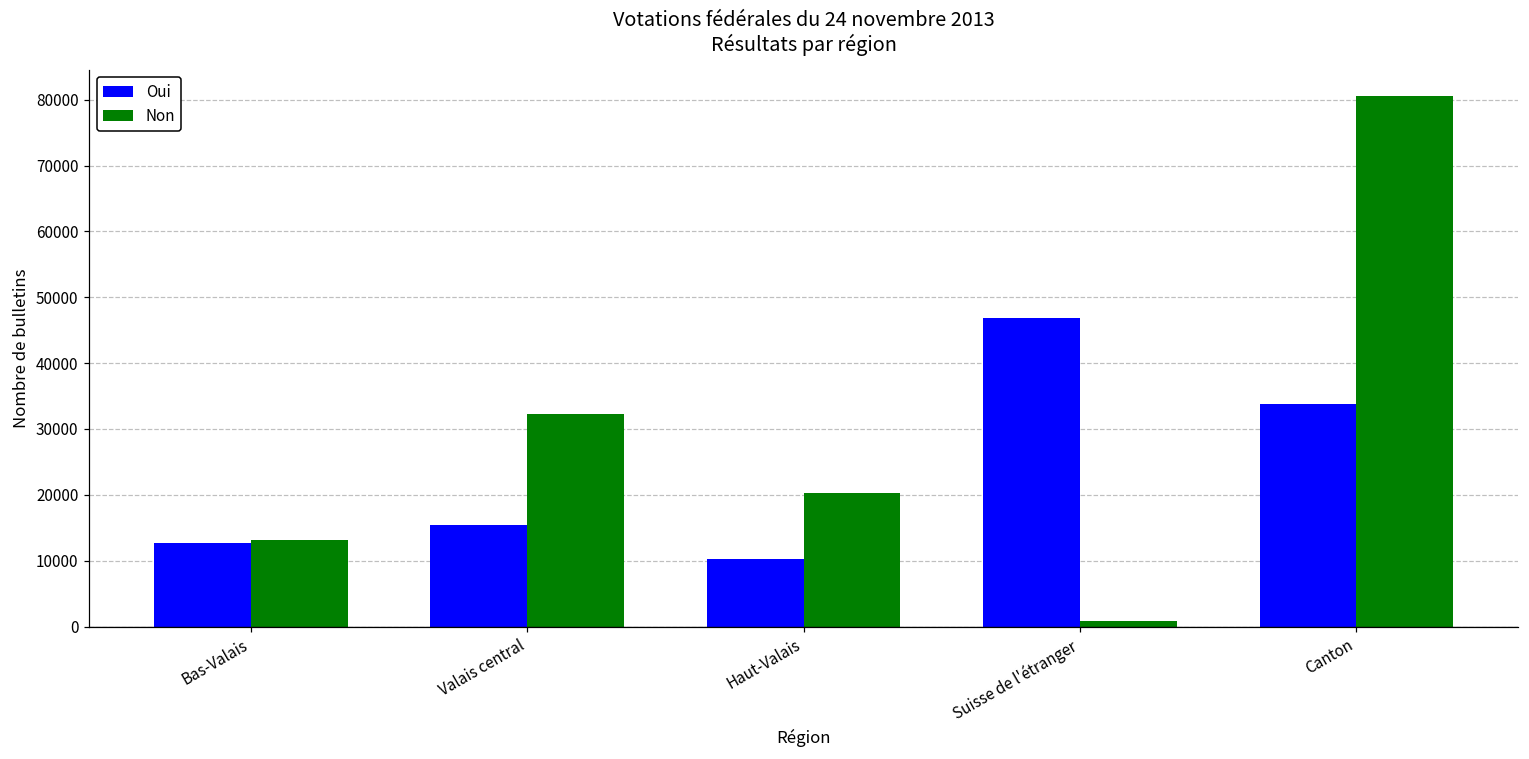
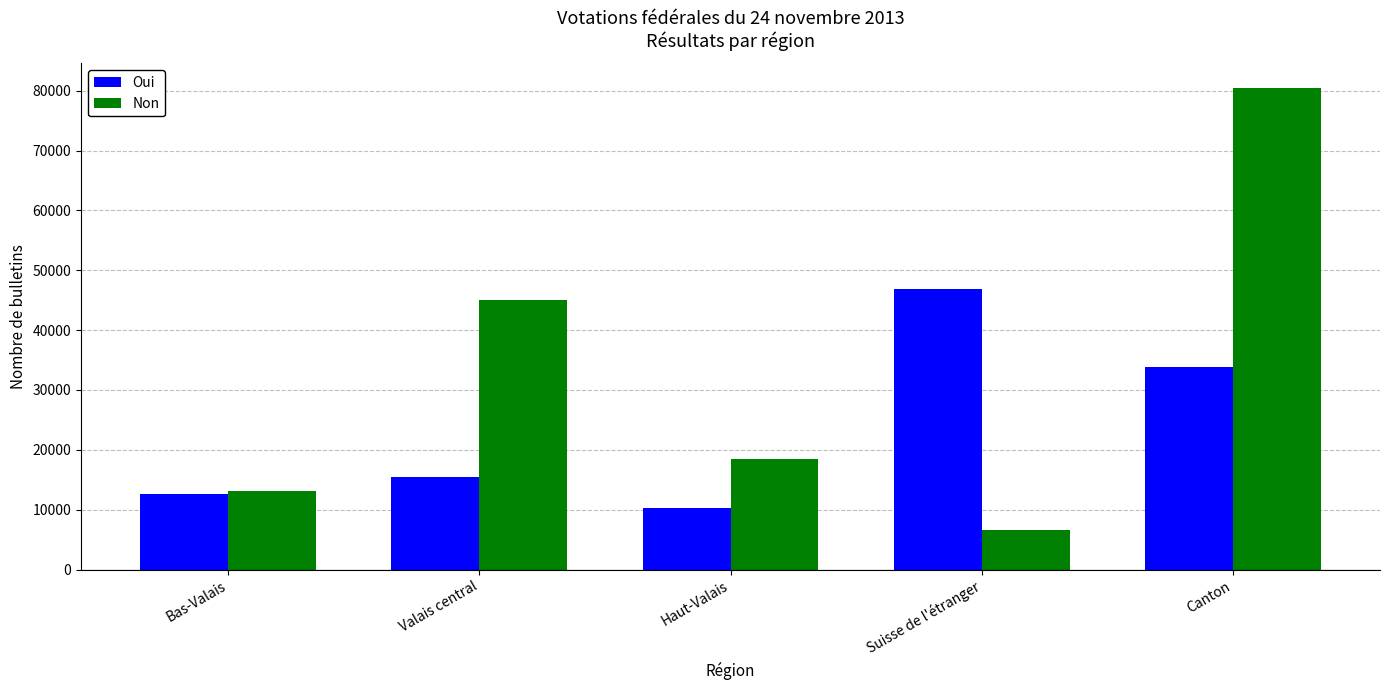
  {
    "Oui": {
      "Bas-Valais": 13000,
      "Valais central": 15000,
      "Haut-Valais": 10000,
      "Suisse de l'étranger": 47000,
      "Canton": 34000
    },
    "Non": {
      "Bas-Valais": 13000,
-     "Valais central": 32000,
-     "Haut-Valais": 20000,
-     "Suisse de l'étranger": 1000,
+     "Valais central": 45000,
+     "Haut-Valais": 18000,
+     "Suisse de l'étranger": 7000,
      "Canton": 81000
    }
  }
